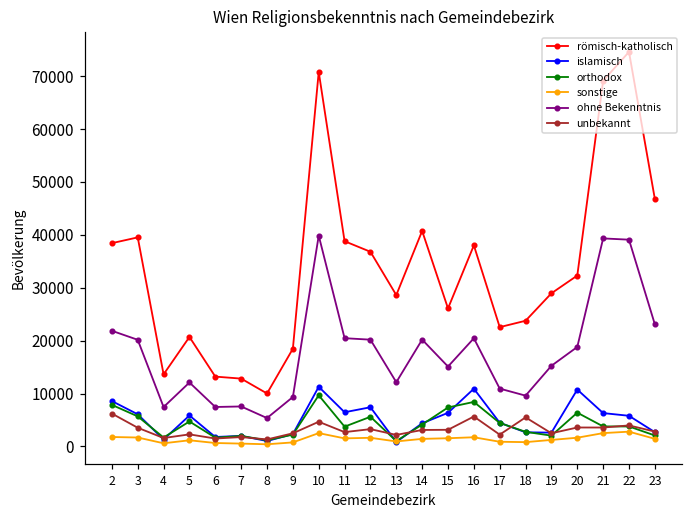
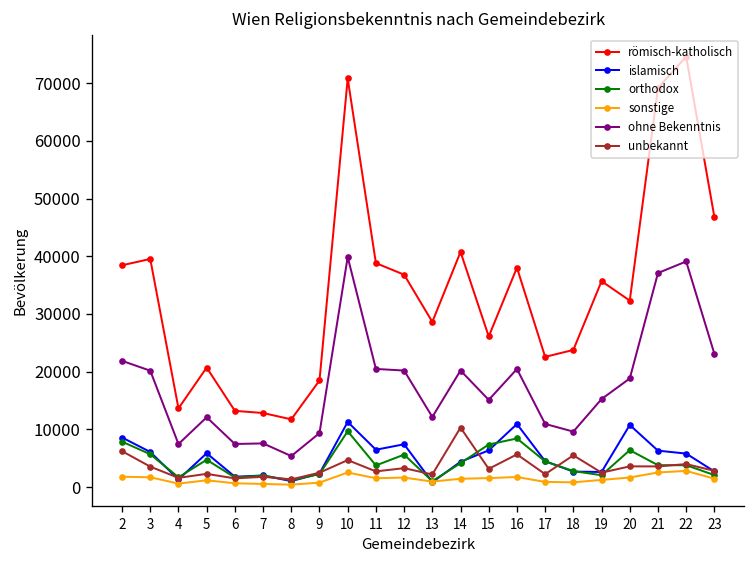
  {
    "römisch-katholisch": {
      "2": 38000,
      "3": 40000,
      "4": 14000,
      "5": 21000,
      "6": 13000,
      "7": 13000,
-     "8": 10000,
+     "8": 12000,
      "9": 18000,
      "10": 71000,
      "11": 39000,
      "12": 37000,
      "13": 29000,
      "14": 41000,
      "15": 26000,
      "16": 38000,
      "17": 23000,
      "18": 24000,
-     "19": 29000,
+     "19": 36000,
      "20": 32000,
      "23": 47000
    },
    "islamisch": {
      "2": 9000,
      "5": 6000,
      "10": 11000,
      "11": 6000,
      "12": 7000,
      "15": 6000,
      "16": 11000,
      "20": 11000,
      "21": 6000,
      "22": 6000
    },
    "orthodox": {
      "2": 8000,
      "5": 5000,
      "10": 10000,
      "11": 4000,
      "12": 6000,
      "15": 7000,
      "16": 8000,
      "20": 6000,
      "23": 2000
    },
    "sonstige": {
      "2": 2000,
      "3": 2000,
      "4": 1000,
      "5": 1000,
      "6": 1000,
      "7": 1000,
      "8": 0,
      "9": 1000,
      "10": 3000,
      "11": 2000,
      "12": 2000,
      "14": 1000,
      "15": 2000,
      "16": 2000,
      "17": 1000,
      "18": 1000,
      "19": 1000,
      "20": 2000,
      "21": 3000,
      "22": 3000,
      "23": 1000
    },
    "ohne Bekenntnis": {
      "2": 22000,
      "3": 20000,
      "4": 7000,
      "5": 12000,
      "6": 7000,
      "7": 8000,
      "8": 5000,
      "9": 9000,
      "10": 40000,
      "11": 20000,
      "12": 20000,
      "13": 12000,
      "14": 20000,
      "15": 15000,
      "16": 20000,
      "17": 11000,
      "18": 10000,
      "19": 15000,
      "20": 19000,
-     "21": 39000,
+     "21": 37000,
      "22": 39000,
      "23": 23000
    },
    "unbekannt": {
      "2": 6000,
      "3": 4000,
      "5": 2000,
      "10": 5000,
      "11": 3000,
      "12": 3000,
      "13": 2000,
-     "14": 3000,
+     "14": 10000,
      "15": 3000,
      "16": 6000,
      "17": 2000,
      "18": 6000,
      "20": 4000
    }
  }
